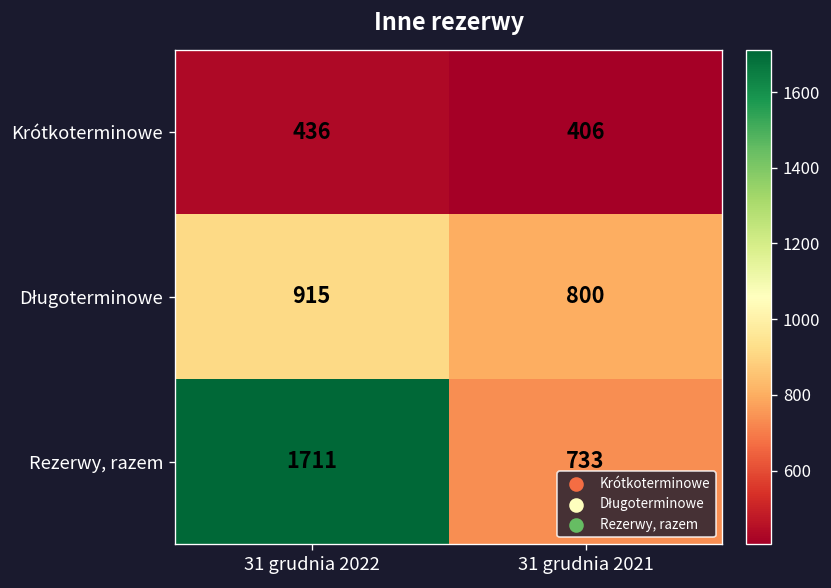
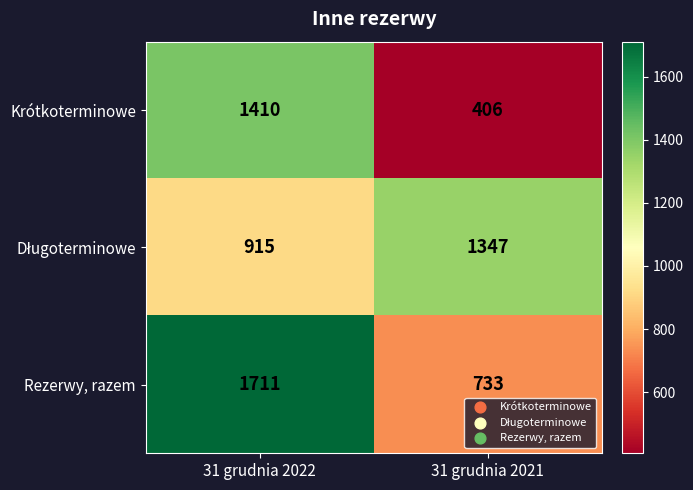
  {
    "Krótkoterminowe": {
-     "31 grudnia 2022": 436,
+     "31 grudnia 2022": 1410,
      "31 grudnia 2021": 406
    },
    "Długoterminowe": {
      "31 grudnia 2022": 915,
-     "31 grudnia 2021": 800
+     "31 grudnia 2021": 1347
    },
    "Rezerwy, razem": {
      "31 grudnia 2022": 1711,
      "31 grudnia 2021": 733
    }
  }
